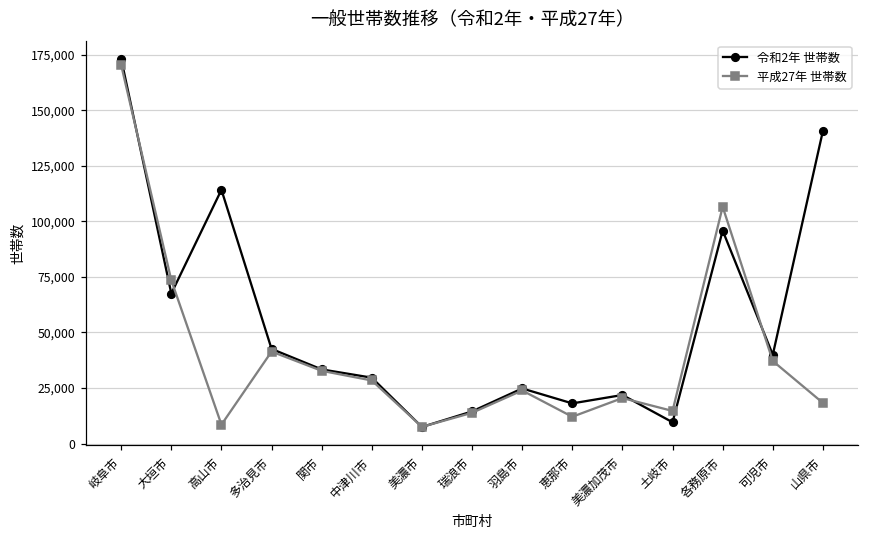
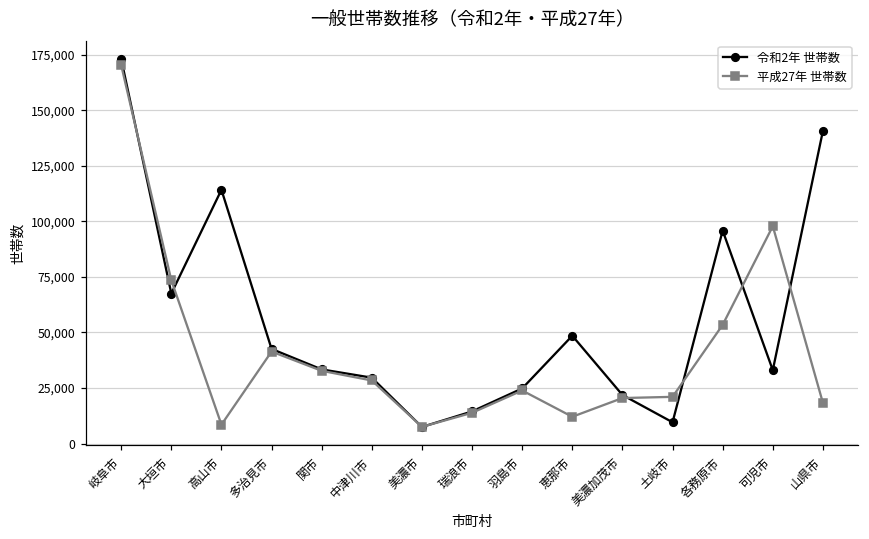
  {
    "令和2年 世帯数": {
      "岐阜市": "173,000",
      "大垣市": "68,000",
      "高山市": "114,000",
      "中津川市": "30,000",
-     "恵那市": "18,000",
+     "恵那市": "49,000",
      "美濃加茂市": "22,000",
      "土岐市": "10,000",
      "各務原市": "96,000",
-     "可児市": "40,000",
+     "可児市": "33,000",
      "山県市": "141,000"
    },
    "平成27年 世帯数": {
      "岐阜市": "170,000",
      "大垣市": "73,000",
      "高山市": "9,000",
      "中津川市": "28,000",
      "恵那市": "12,000",
      "美濃加茂市": "20,000",
-     "土岐市": "15,000",
-     "各務原市": "107,000",
-     "可児市": "37,000",
+     "土岐市": "21,000",
+     "各務原市": "53,000",
+     "可児市": "98,000",
      "山県市": "18,000"
    }
  }
